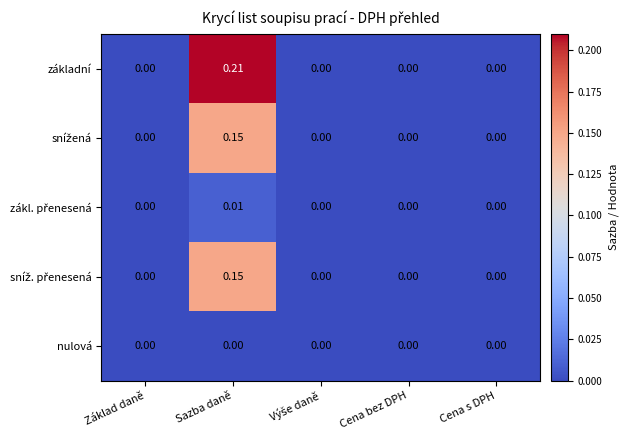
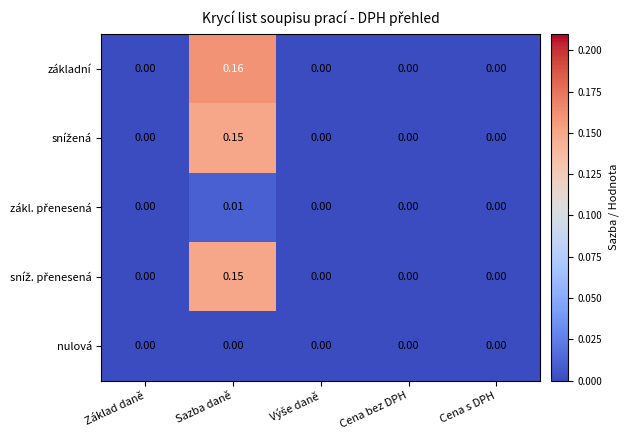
  {
    "základní": {
      "Základ daně": 0.00,
-     "Sazba daně": 0.21,
+     "Sazba daně": 0.16,
      "Výše daně": 0.00,
      "Cena bez DPH": 0.00,
      "Cena s DPH": 0.00
    },
    "snížená": {
      "Základ daně": 0.00,
      "Sazba daně": 0.15,
      "Výše daně": 0.00,
      "Cena bez DPH": 0.00,
      "Cena s DPH": 0.00
    },
    "zákl. přenesená": {
      "Základ daně": 0.00,
      "Sazba daně": 0.01,
      "Výše daně": 0.00,
      "Cena bez DPH": 0.00,
      "Cena s DPH": 0.00
    },
    "sníž. přenesená": {
      "Základ daně": 0.00,
      "Sazba daně": 0.15,
      "Výše daně": 0.00,
      "Cena bez DPH": 0.00,
      "Cena s DPH": 0.00
    },
    "nulová": {
      "Základ daně": 0.00,
      "Sazba daně": 0.00,
      "Výše daně": 0.00,
      "Cena bez DPH": 0.00,
      "Cena s DPH": 0.00
    }
  }
